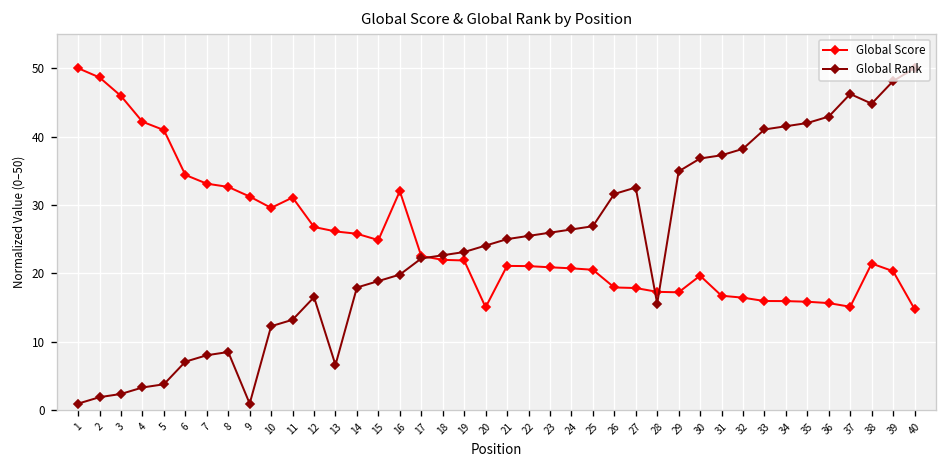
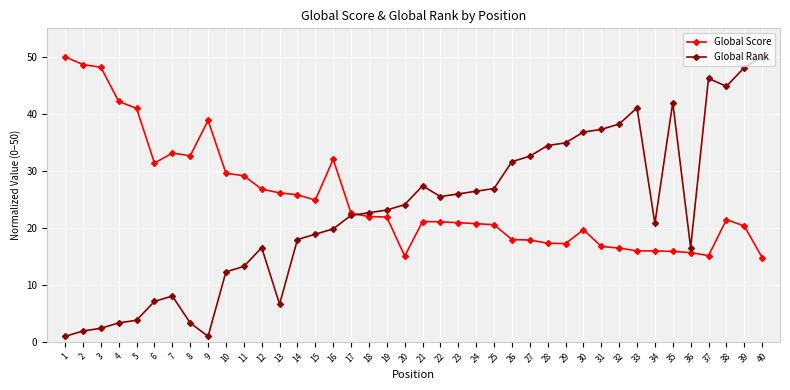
  {
    "Global Score": {
      "1": 50,
      "2": 49,
-     "3": 46,
+     "3": 48,
      "4": 42,
      "5": 41,
-     "6": 34,
+     "6": 31,
      "7": 33,
      "8": 33,
-     "9": 31,
+     "9": 39,
      "10": 30,
-     "11": 31,
+     "11": 29,
      "12": 27,
      "13": 26,
      "14": 26,
      "15": 25,
      "16": 32,
      "18": 22,
      "19": 22,
      "20": 15,
      "21": 21,
      "22": 21,
      "23": 21,
      "24": 21,
      "25": 21,
      "26": 18,
      "27": 18,
      "28": 17,
      "29": 17,
      "30": 20,
      "31": 17,
      "32": 16,
      "33": 16,
      "34": 16,
      "35": 16,
      "36": 16,
      "37": 15,
      "38": 21,
      "39": 20,
      "40": 15
    },
    "Global Rank": {
      "1": 1,
      "2": 2,
      "3": 2,
      "4": 3,
      "5": 4,
      "6": 7,
      "7": 8,
-     "8": 8,
+     "8": 3,
      "9": 1,
      "10": 12,
      "11": 13,
      "12": 17,
      "13": 7,
      "14": 18,
      "15": 19,
      "16": 20,
      "18": 23,
      "19": 23,
      "20": 24,
-     "21": 25,
+     "21": 27,
      "22": 25,
      "23": 26,
      "24": 26,
      "25": 27,
      "26": 32,
      "27": 33,
-     "28": 16,
+     "28": 34,
      "29": 35,
      "30": 37,
      "31": 37,
      "32": 38,
      "33": 41,
-     "34": 42,
+     "34": 21,
      "35": 42,
-     "36": 43,
+     "36": 17,
      "37": 46,
      "38": 45,
      "39": 48
    }
  }
